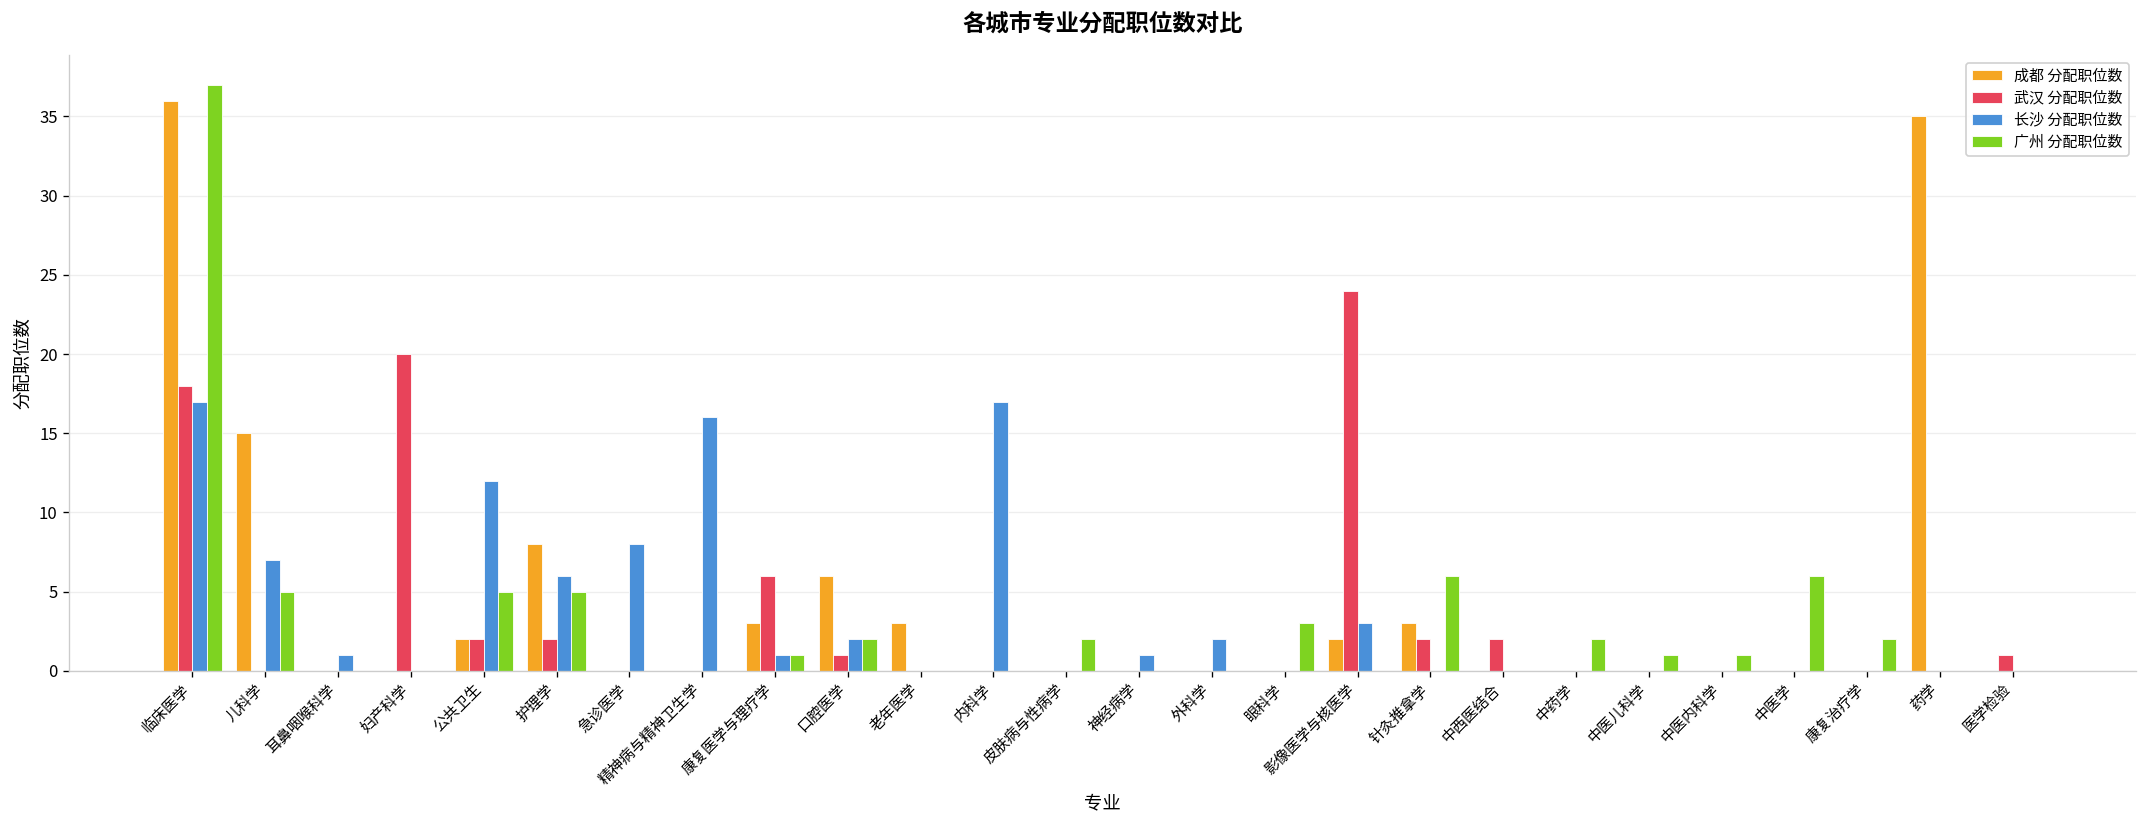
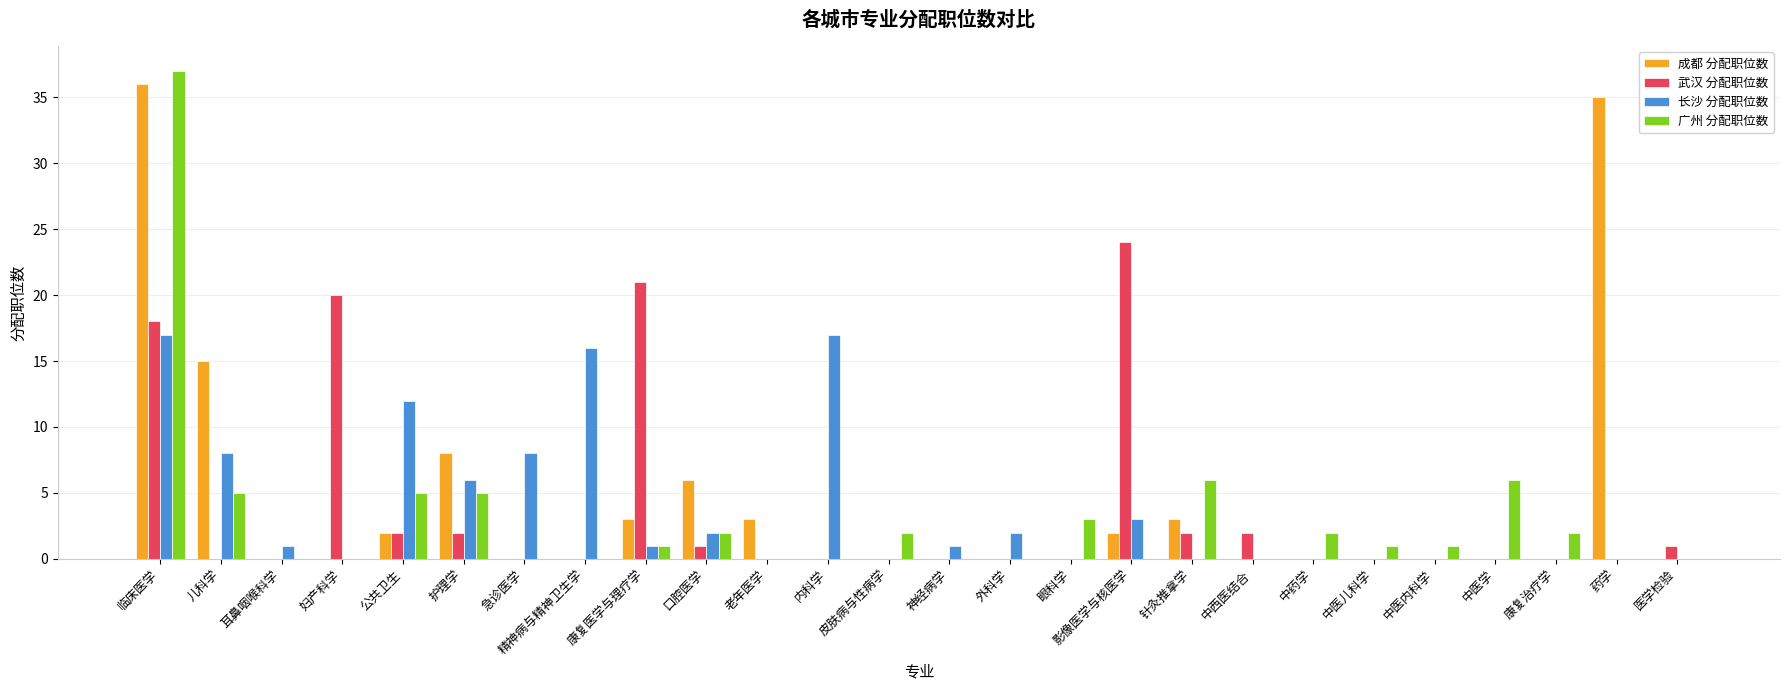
  {
    "成都 分配职位数": {
      "临床医学": 36,
      "儿科学": 15,
      "耳鼻咽喉科学": 0,
      "妇产科学": 0,
      "公共卫生": 2,
      "护理学": 8,
      "急诊医学": 0,
      "精神病与精神卫生学": 0,
      "康复医学与理疗学": 3,
      "口腔医学": 6,
      "老年医学": 3,
      "内科学": 0,
      "皮肤病与性病学": 0,
      "神经病学": 0,
      "外科学": 0,
      "眼科学": 0,
      "影像医学与核医学": 2,
      "针灸推拿学": 3,
      "中西医结合": 0,
      "中药学": 0,
      "中医儿科学": 0,
      "中医内科学": 0,
      "中医学": 0,
      "康复治疗学": 0,
      "药学": 35,
      "医学检验": 0
    },
    "武汉 分配职位数": {
      "临床医学": 18,
      "儿科学": 0,
      "耳鼻咽喉科学": 0,
      "妇产科学": 20,
      "公共卫生": 2,
      "护理学": 2,
      "急诊医学": 0,
      "精神病与精神卫生学": 0,
-     "康复医学与理疗学": 6,
+     "康复医学与理疗学": 21,
      "口腔医学": 1,
      "老年医学": 0,
      "内科学": 0,
      "皮肤病与性病学": 0,
      "神经病学": 0,
      "外科学": 0,
      "眼科学": 0,
      "影像医学与核医学": 24,
      "针灸推拿学": 2,
      "中西医结合": 2,
      "中药学": 0,
      "中医儿科学": 0,
      "中医内科学": 0,
      "中医学": 0,
      "康复治疗学": 0,
      "药学": 0,
      "医学检验": 1
    },
    "长沙 分配职位数": {
      "临床医学": 17,
-     "儿科学": 7,
+     "儿科学": 8,
      "耳鼻咽喉科学": 1,
      "妇产科学": 0,
      "公共卫生": 12,
      "护理学": 6,
      "急诊医学": 8,
      "精神病与精神卫生学": 16,
      "康复医学与理疗学": 1,
      "口腔医学": 2,
      "老年医学": 0,
      "内科学": 17,
      "皮肤病与性病学": 0,
      "神经病学": 1,
      "外科学": 2,
      "眼科学": 0,
      "影像医学与核医学": 3,
      "针灸推拿学": 0,
      "中西医结合": 0,
      "中药学": 0,
      "中医儿科学": 0,
      "中医内科学": 0,
      "中医学": 0,
      "康复治疗学": 0,
      "药学": 0,
      "医学检验": 0
    },
    "广州 分配职位数": {
      "临床医学": 37,
      "儿科学": 5,
      "耳鼻咽喉科学": 0,
      "妇产科学": 0,
      "公共卫生": 5,
      "护理学": 5,
      "急诊医学": 0,
      "精神病与精神卫生学": 0,
      "康复医学与理疗学": 1,
      "口腔医学": 2,
      "老年医学": 0,
      "内科学": 0,
      "皮肤病与性病学": 2,
      "神经病学": 0,
      "外科学": 0,
      "眼科学": 3,
      "影像医学与核医学": 0,
      "针灸推拿学": 6,
      "中西医结合": 0,
      "中药学": 2,
      "中医儿科学": 1,
      "中医内科学": 1,
      "中医学": 6,
      "康复治疗学": 2,
      "药学": 0,
      "医学检验": 0
    }
  }
